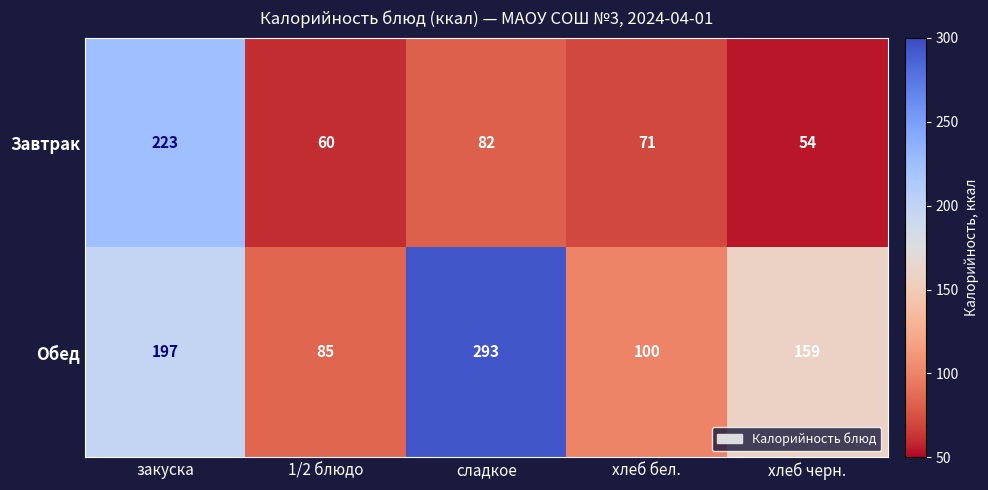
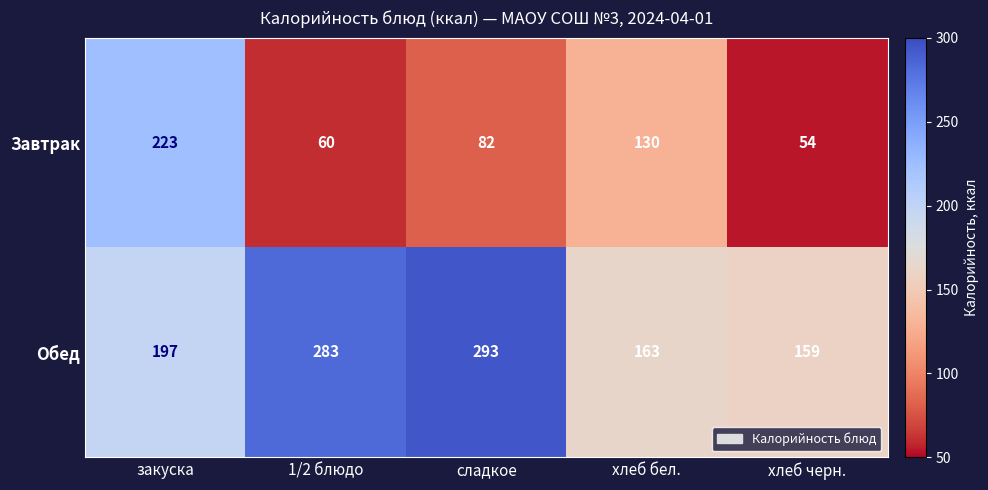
  {
    "Завтрак": {
      "закуска": 223,
      "1/2 блюдо": 60,
      "сладкое": 82,
-     "хлеб бел.": 71,
+     "хлеб бел.": 130,
      "хлеб черн.": 54
    },
    "Обед": {
      "закуска": 197,
-     "1/2 блюдо": 85,
+     "1/2 блюдо": 283,
      "сладкое": 293,
-     "хлеб бел.": 100,
+     "хлеб бел.": 163,
      "хлеб черн.": 159
    }
  }
